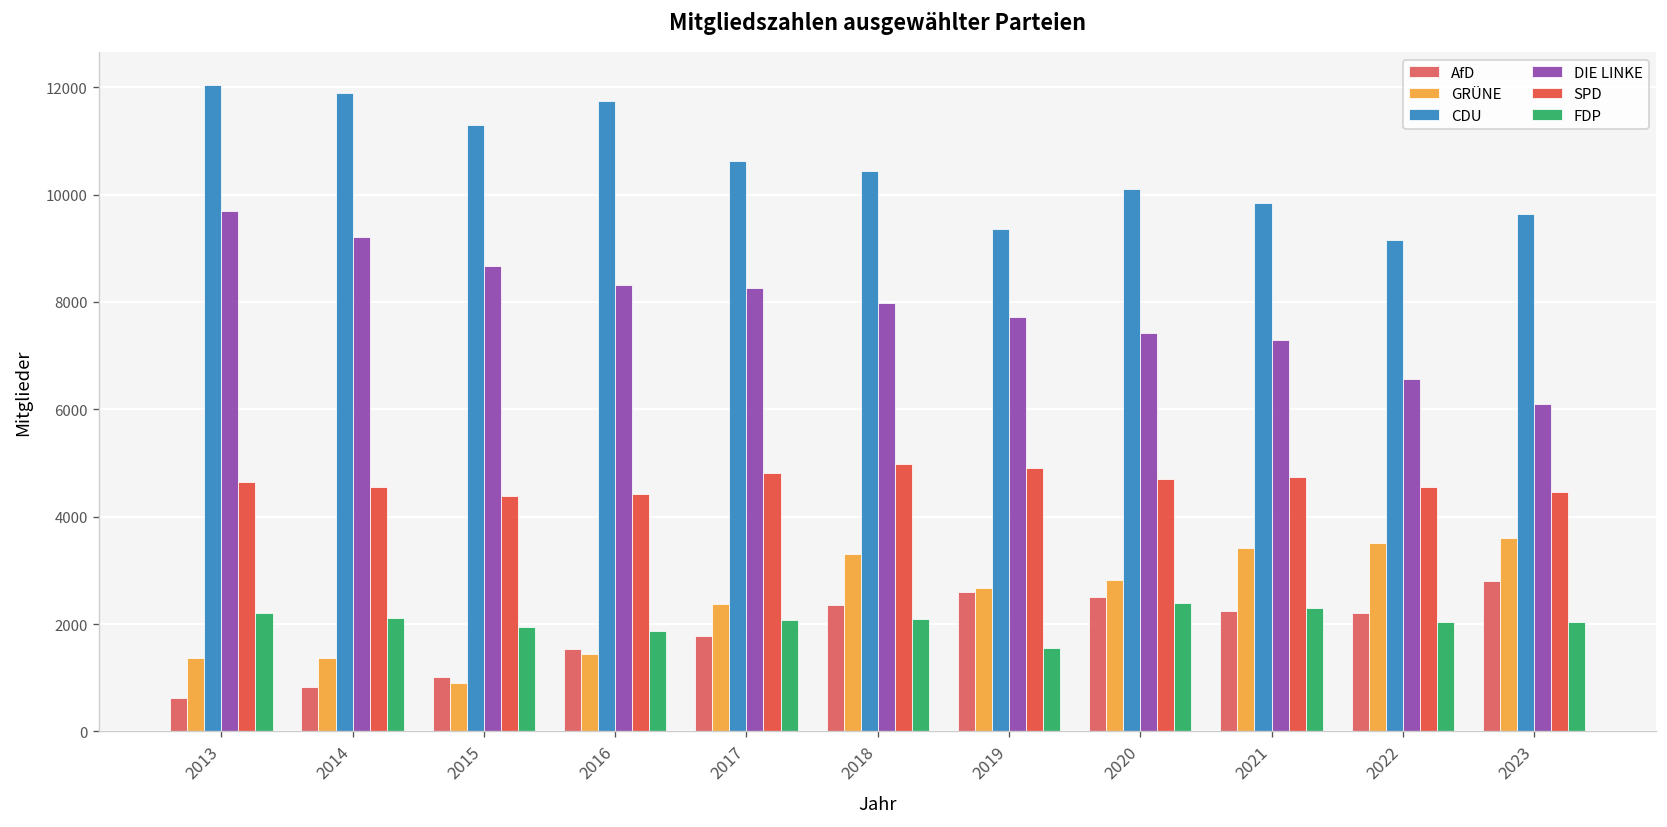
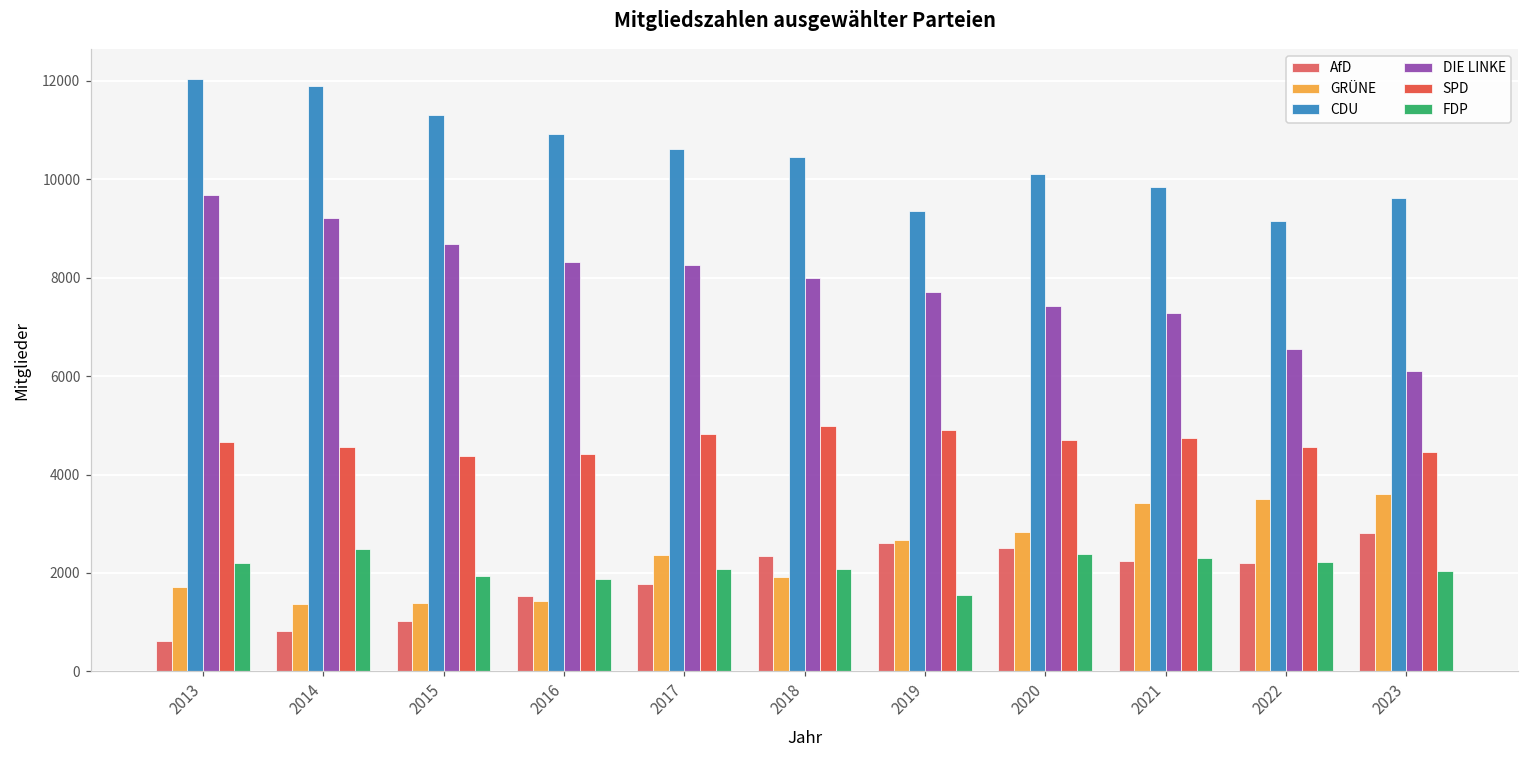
  {
    "GRÜNE": {
-     "2013": 1400,
+     "2013": 1700,
      "2014": 1400,
-     "2015": 900,
+     "2015": 1400,
      "2016": 1400,
      "2017": 2400,
-     "2018": 3300,
+     "2018": 1900,
      "2019": 2700,
      "2020": 2800,
      "2021": 3400,
      "2022": 3500,
      "2023": 3600
    },
    "CDU": {
      "2013": 12000,
      "2014": 11900,
      "2015": 11300,
-     "2016": 11700,
+     "2016": 10900,
      "2017": 10600,
      "2018": 10400,
      "2019": 9400,
      "2020": 10100,
      "2021": 9800,
      "2022": 9100,
      "2023": 9600
    },
    "DIE LINKE": {
      "2013": 9700,
      "2014": 9200,
      "2015": 8700,
      "2016": 8300,
      "2017": 8300,
      "2018": 8000,
      "2019": 7700,
      "2020": 7400,
      "2021": 7300,
      "2022": 6600,
      "2023": 6100
    },
    "FDP": {
      "2013": 2200,
-     "2014": 2100,
+     "2014": 2500,
      "2015": 1900,
      "2016": 1900,
      "2017": 2100,
      "2018": 2100,
      "2019": 1600,
      "2020": 2400,
      "2021": 2300,
-     "2022": 2000,
+     "2022": 2200,
      "2023": 2000
    }
  }
